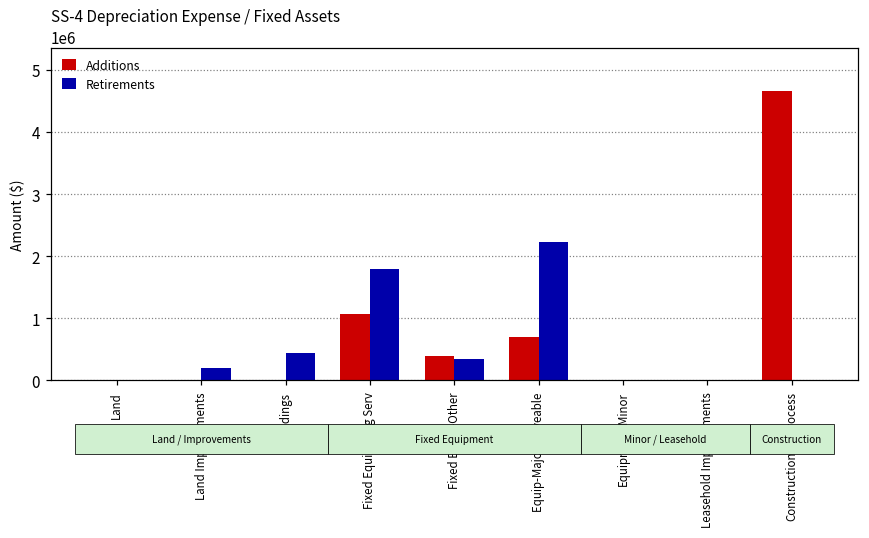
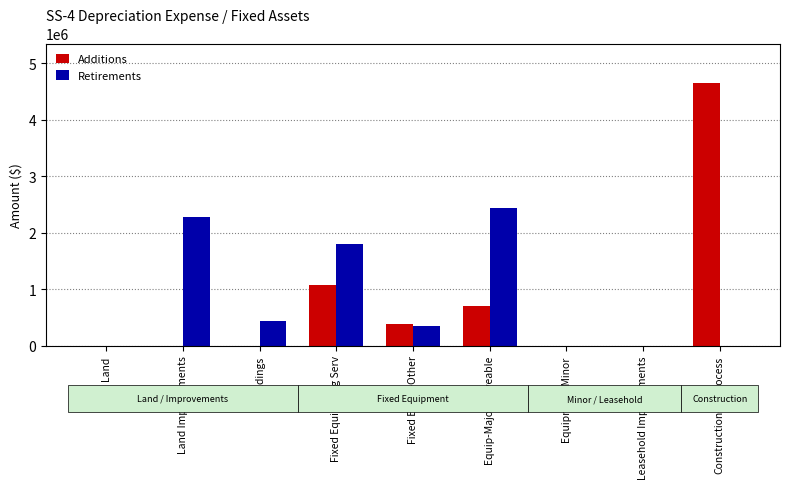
  {
    "Additions": {
      "Land": 0,
      "Land Improvements": 0,
      "Buildings": 0,
      "Fixed Equip-Bldg Serv": 1100000,
      "Fixed Equip-Other": 400000,
      "Equip-Major Moveable": 700000,
      "Equipment-Minor": 0,
      "Leasehold Improvements": 0,
      "Construction-in-process": 4700000
    },
    "Retirements": {
      "Land": 0,
-     "Land Improvements": 200000,
+     "Land Improvements": 2300000,
      "Buildings": 400000,
      "Fixed Equip-Bldg Serv": 1800000,
      "Fixed Equip-Other": 300000,
-     "Equip-Major Moveable": 2200000,
+     "Equip-Major Moveable": 2400000,
      "Equipment-Minor": 0,
      "Leasehold Improvements": 0,
      "Construction-in-process": 0
    }
  }
